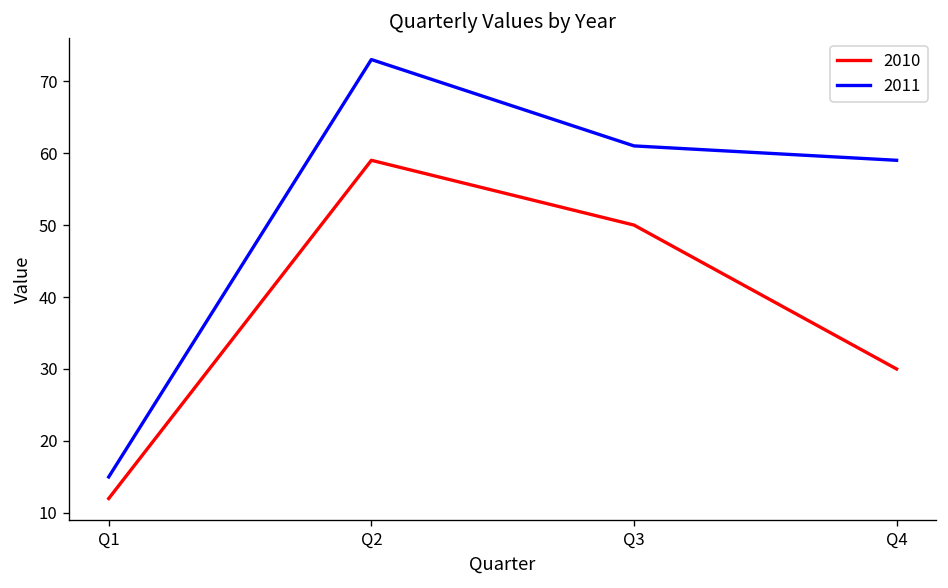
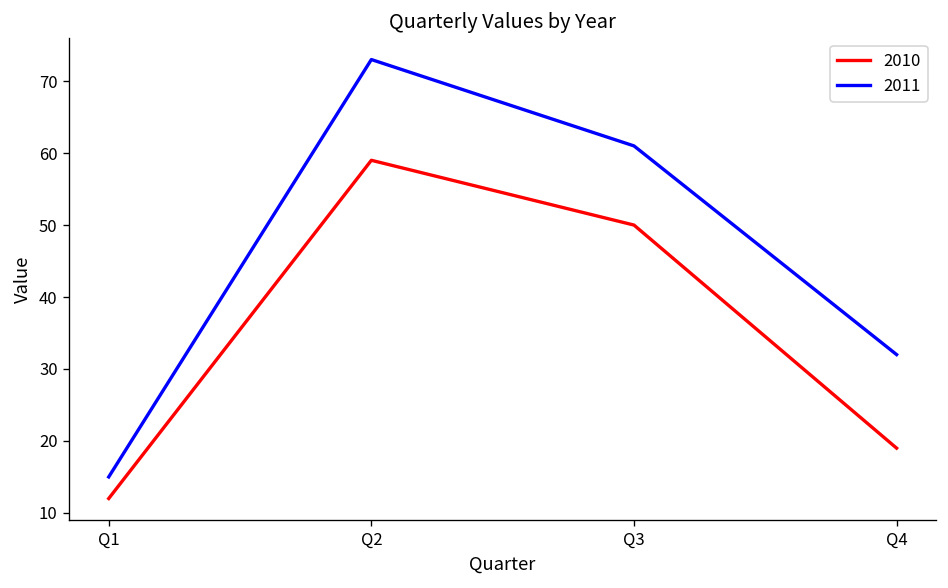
  {
    "2010": {
      "Q1": 12,
      "Q2": 59,
      "Q3": 50,
-     "Q4": 30
+     "Q4": 19
    },
    "2011": {
      "Q1": 15,
      "Q2": 73,
      "Q3": 61,
-     "Q4": 59
+     "Q4": 32
    }
  }
